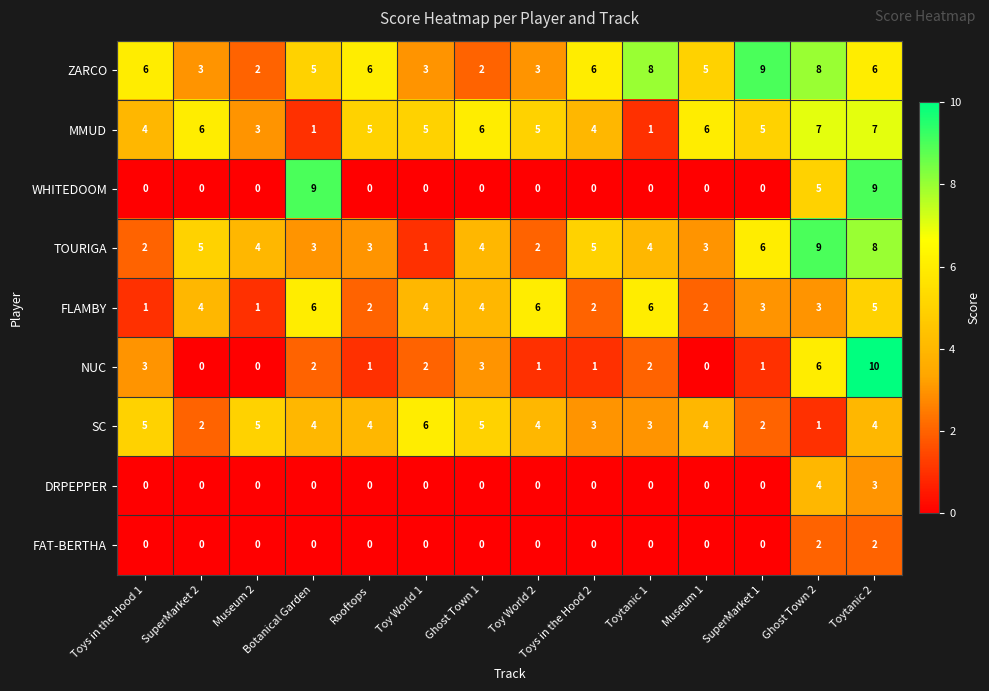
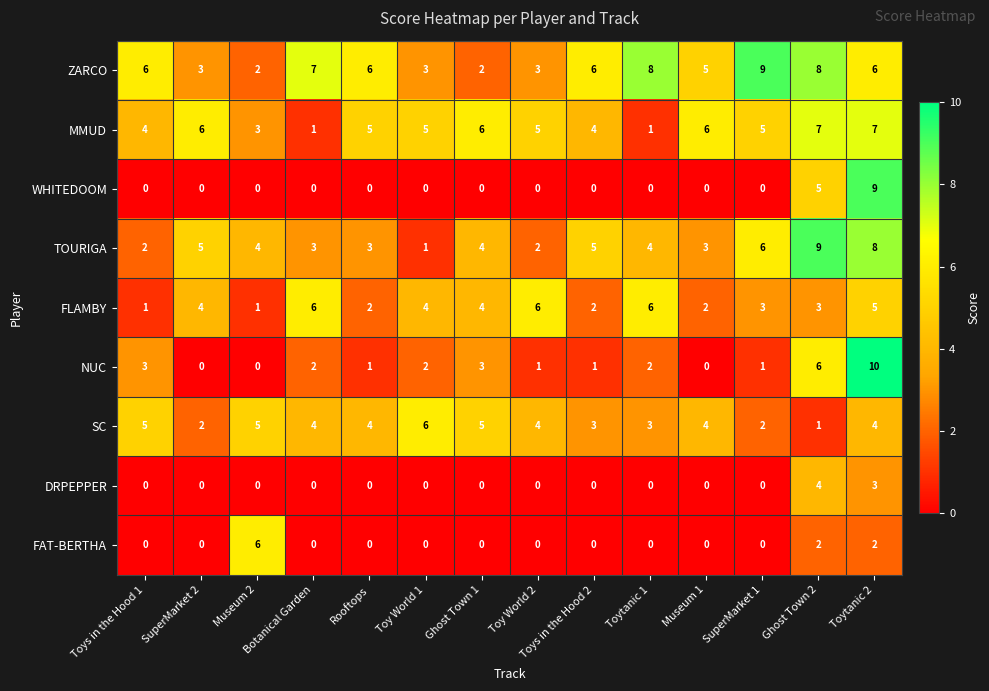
  {
    "ZARCO": {
      "Toys in the Hood 1": 6,
      "SuperMarket 2": 3,
      "Museum 2": 2,
-     "Botanical Garden": 5,
+     "Botanical Garden": 7,
      "Rooftops": 6,
      "Toy World 1": 3,
      "Ghost Town 1": 2,
      "Toy World 2": 3,
      "Toys in the Hood 2": 6,
      "Toytanic 1": 8,
      "Museum 1": 5,
      "SuperMarket 1": 9,
      "Ghost Town 2": 8,
      "Toytanic 2": 6
    },
    "MMUD": {
      "Toys in the Hood 1": 4,
      "SuperMarket 2": 6,
      "Museum 2": 3,
      "Botanical Garden": 1,
      "Rooftops": 5,
      "Toy World 1": 5,
      "Ghost Town 1": 6,
      "Toy World 2": 5,
      "Toys in the Hood 2": 4,
      "Toytanic 1": 1,
      "Museum 1": 6,
      "SuperMarket 1": 5,
      "Ghost Town 2": 7,
      "Toytanic 2": 7
    },
    "WHITEDOOM": {
      "Toys in the Hood 1": 0,
      "SuperMarket 2": 0,
      "Museum 2": 0,
-     "Botanical Garden": 9,
+     "Botanical Garden": 0,
      "Rooftops": 0,
      "Toy World 1": 0,
      "Ghost Town 1": 0,
      "Toy World 2": 0,
      "Toys in the Hood 2": 0,
      "Toytanic 1": 0,
      "Museum 1": 0,
      "SuperMarket 1": 0,
      "Ghost Town 2": 5,
      "Toytanic 2": 9
    },
    "TOURIGA": {
      "Toys in the Hood 1": 2,
      "SuperMarket 2": 5,
      "Museum 2": 4,
      "Botanical Garden": 3,
      "Rooftops": 3,
      "Toy World 1": 1,
      "Ghost Town 1": 4,
      "Toy World 2": 2,
      "Toys in the Hood 2": 5,
      "Toytanic 1": 4,
      "Museum 1": 3,
      "SuperMarket 1": 6,
      "Ghost Town 2": 9,
      "Toytanic 2": 8
    },
    "FLAMBY": {
      "Toys in the Hood 1": 1,
      "SuperMarket 2": 4,
      "Museum 2": 1,
      "Botanical Garden": 6,
      "Rooftops": 2,
      "Toy World 1": 4,
      "Ghost Town 1": 4,
      "Toy World 2": 6,
      "Toys in the Hood 2": 2,
      "Toytanic 1": 6,
      "Museum 1": 2,
      "SuperMarket 1": 3,
      "Ghost Town 2": 3,
      "Toytanic 2": 5
    },
    "NUC": {
      "Toys in the Hood 1": 3,
      "SuperMarket 2": 0,
      "Museum 2": 0,
      "Botanical Garden": 2,
      "Rooftops": 1,
      "Toy World 1": 2,
      "Ghost Town 1": 3,
      "Toy World 2": 1,
      "Toys in the Hood 2": 1,
      "Toytanic 1": 2,
      "Museum 1": 0,
      "SuperMarket 1": 1,
      "Ghost Town 2": 6,
      "Toytanic 2": 10
    },
    "SC": {
      "Toys in the Hood 1": 5,
      "SuperMarket 2": 2,
      "Museum 2": 5,
      "Botanical Garden": 4,
      "Rooftops": 4,
      "Toy World 1": 6,
      "Ghost Town 1": 5,
      "Toy World 2": 4,
      "Toys in the Hood 2": 3,
      "Toytanic 1": 3,
      "Museum 1": 4,
      "SuperMarket 1": 2,
      "Ghost Town 2": 1,
      "Toytanic 2": 4
    },
    "DRPEPPER": {
      "Toys in the Hood 1": 0,
      "SuperMarket 2": 0,
      "Museum 2": 0,
      "Botanical Garden": 0,
      "Rooftops": 0,
      "Toy World 1": 0,
      "Ghost Town 1": 0,
      "Toy World 2": 0,
      "Toys in the Hood 2": 0,
      "Toytanic 1": 0,
      "Museum 1": 0,
      "SuperMarket 1": 0,
      "Ghost Town 2": 4,
      "Toytanic 2": 3
    },
    "FAT-BERTHA": {
      "Toys in the Hood 1": 0,
      "SuperMarket 2": 0,
-     "Museum 2": 0,
+     "Museum 2": 6,
      "Botanical Garden": 0,
      "Rooftops": 0,
      "Toy World 1": 0,
      "Ghost Town 1": 0,
      "Toy World 2": 0,
      "Toys in the Hood 2": 0,
      "Toytanic 1": 0,
      "Museum 1": 0,
      "SuperMarket 1": 0,
      "Ghost Town 2": 2,
      "Toytanic 2": 2
    }
  }
